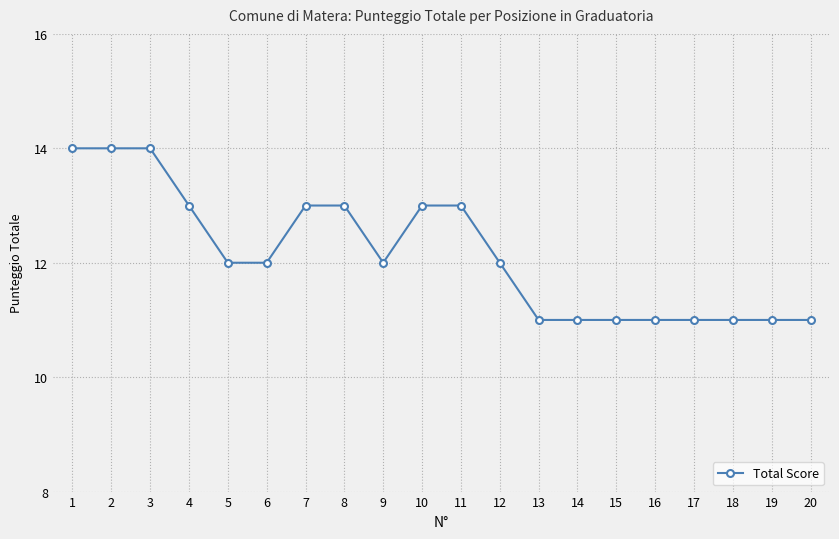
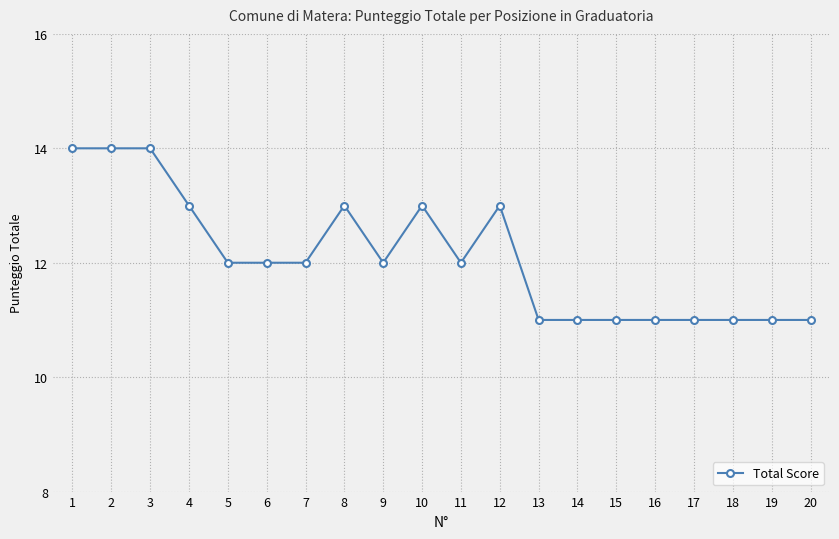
  {
    "1": 14,
    "2": 14,
    "3": 14,
    "4": 13,
    "5": 12,
    "6": 12,
-   "7": 13,
+   "7": 12,
    "8": 13,
    "9": 12,
    "10": 13,
-   "11": 13,
-   "12": 12,
+   "11": 12,
+   "12": 13,
    "13": 11,
    "14": 11,
    "15": 11,
    "16": 11,
    "17": 11,
    "18": 11,
    "19": 11,
    "20": 11
  }
